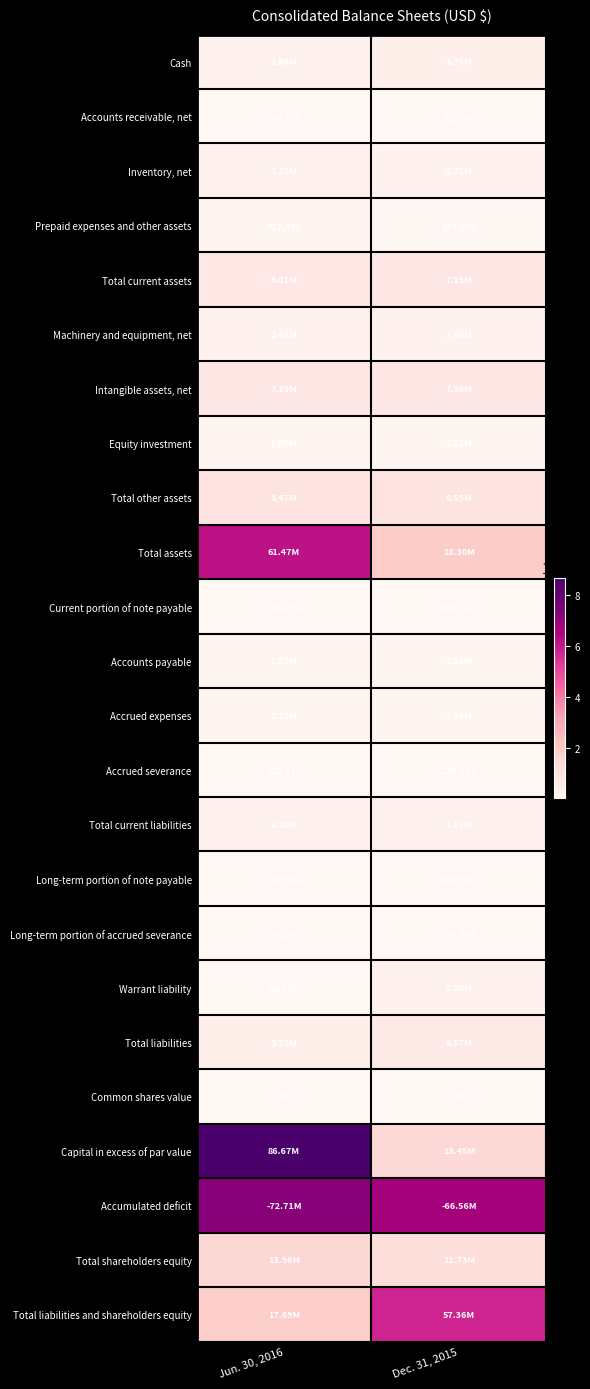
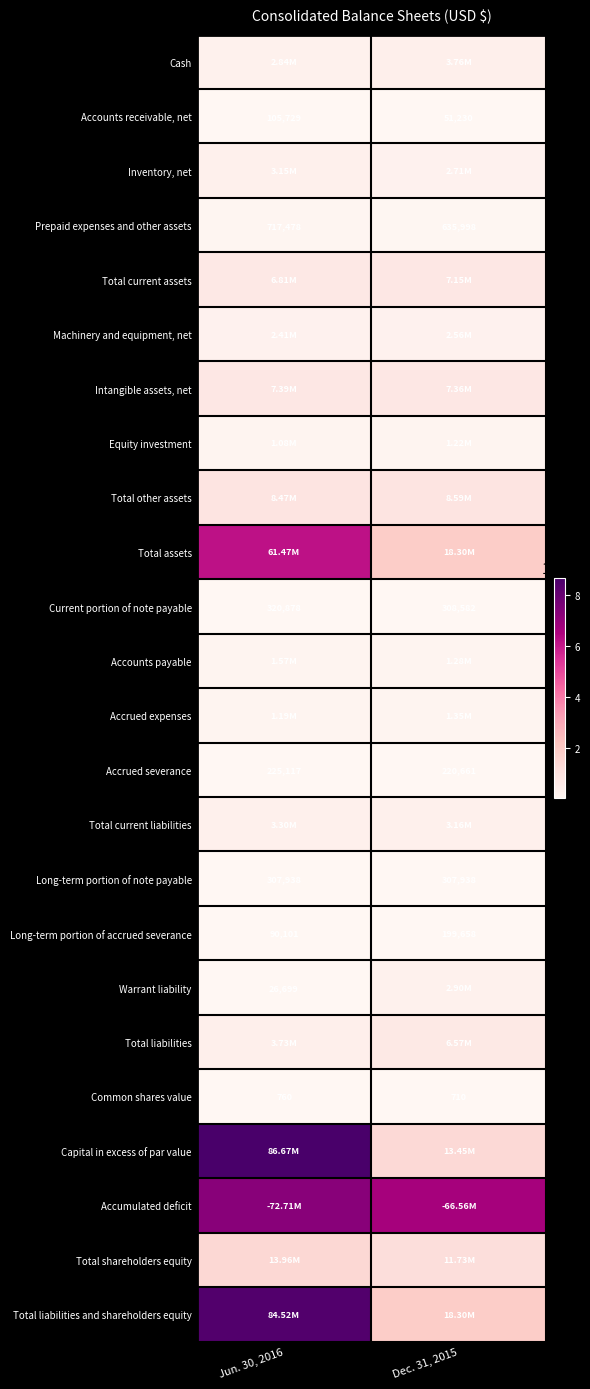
  {
    "Total assets": {
      "Jun. 30, 2016": "61.47M",
      "Dec. 31, 2015": "18.30M"
    },
    "Capital in excess of par value": {
      "Jun. 30, 2016": "86.67M"
    },
    "Accumulated deficit": {
      "Jun. 30, 2016": "-72.71M",
      "Dec. 31, 2015": "-66.56M"
    },
    "Total liabilities and shareholders equity": {
-     "Jun. 30, 2016": "17.69M",
-     "Dec. 31, 2015": "57.36M"
+     "Jun. 30, 2016": "84.52M",
+     "Dec. 31, 2015": "18.30M"
    }
  }
